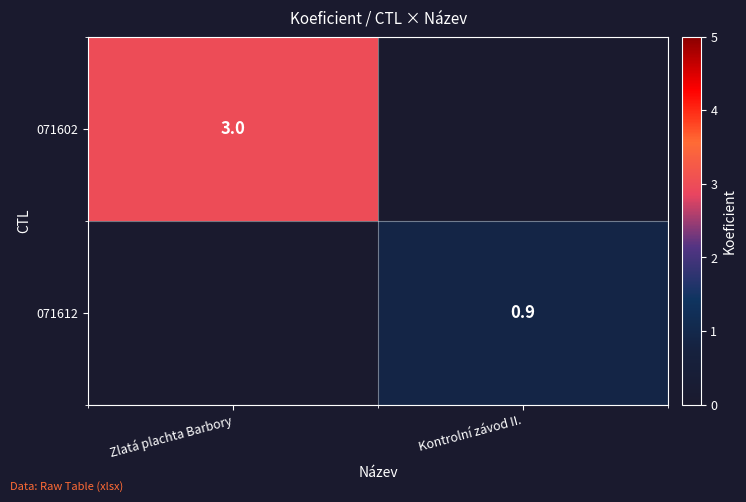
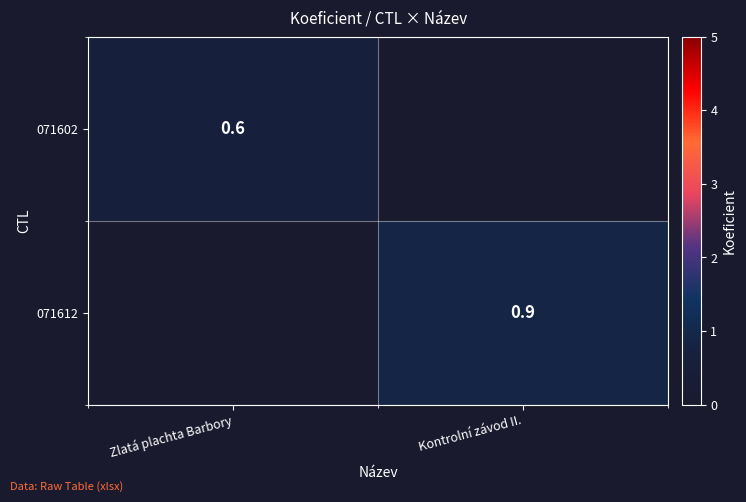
  {
    "071602": {
-     "Zlatá plachta Barbory": 3.0
+     "Zlatá plachta Barbory": 0.6
    },
    "071612": {
      "Kontrolní závod II.": 0.9
    }
  }
